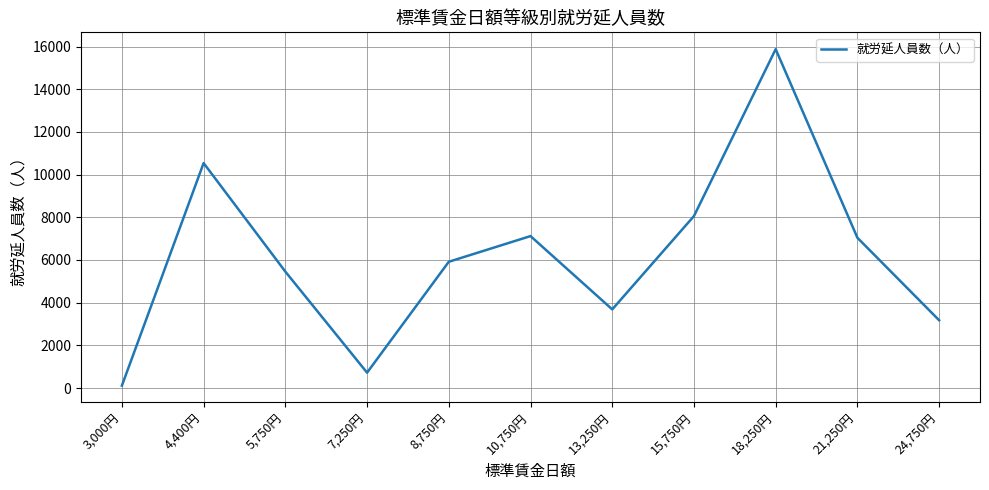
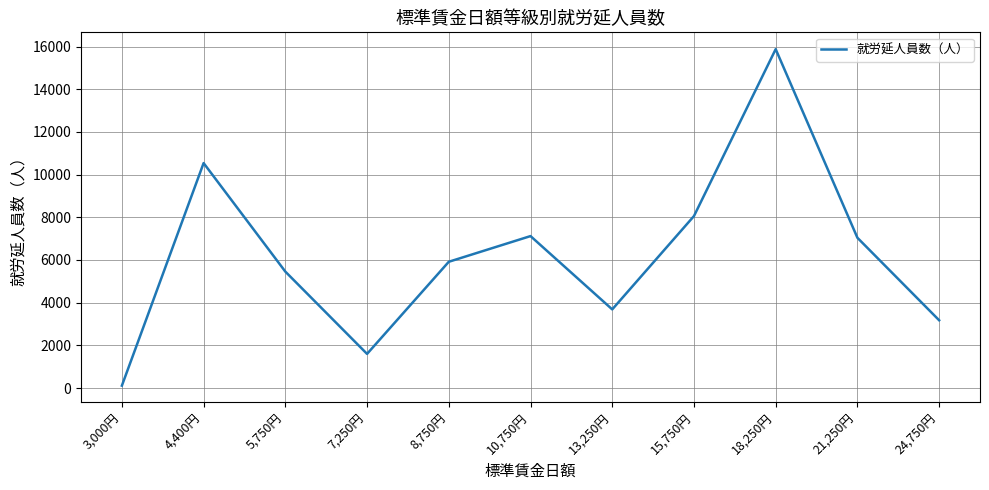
  {
    "3,000円": 100,
    "4,400円": 10500,
    "5,750円": 5500,
-   "7,250円": 700,
+   "7,250円": 1600,
    "8,750円": 5900,
    "10,750円": 7100,
    "13,250円": 3700,
    "15,750円": 8100,
    "18,250円": 15900,
    "21,250円": 7000,
    "24,750円": 3200
  }
